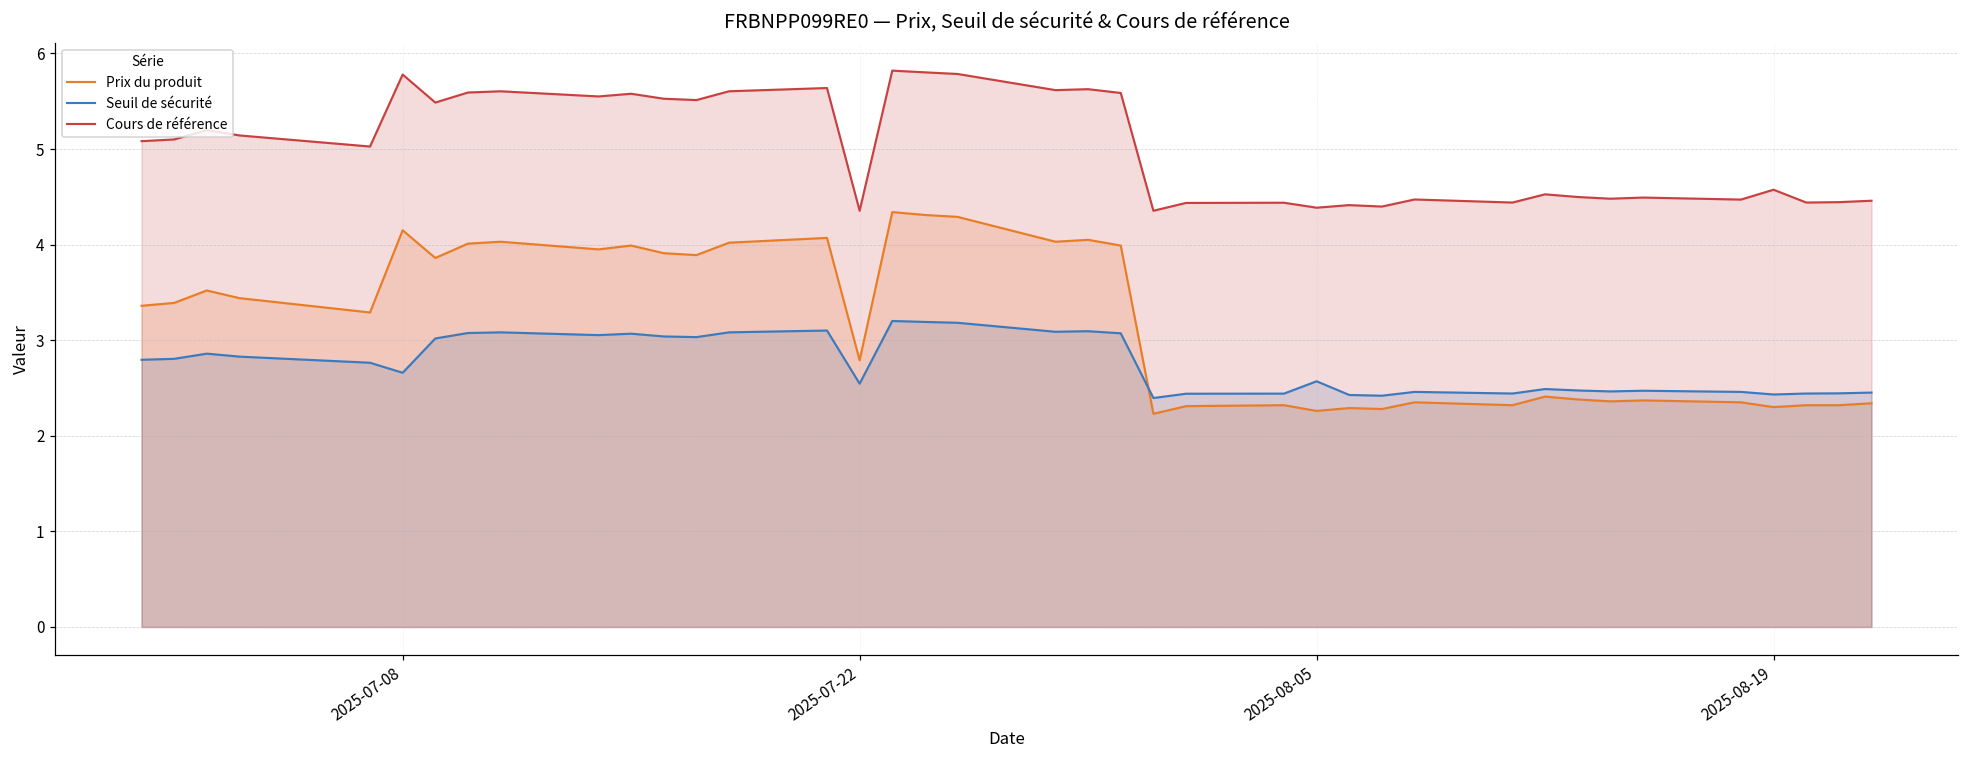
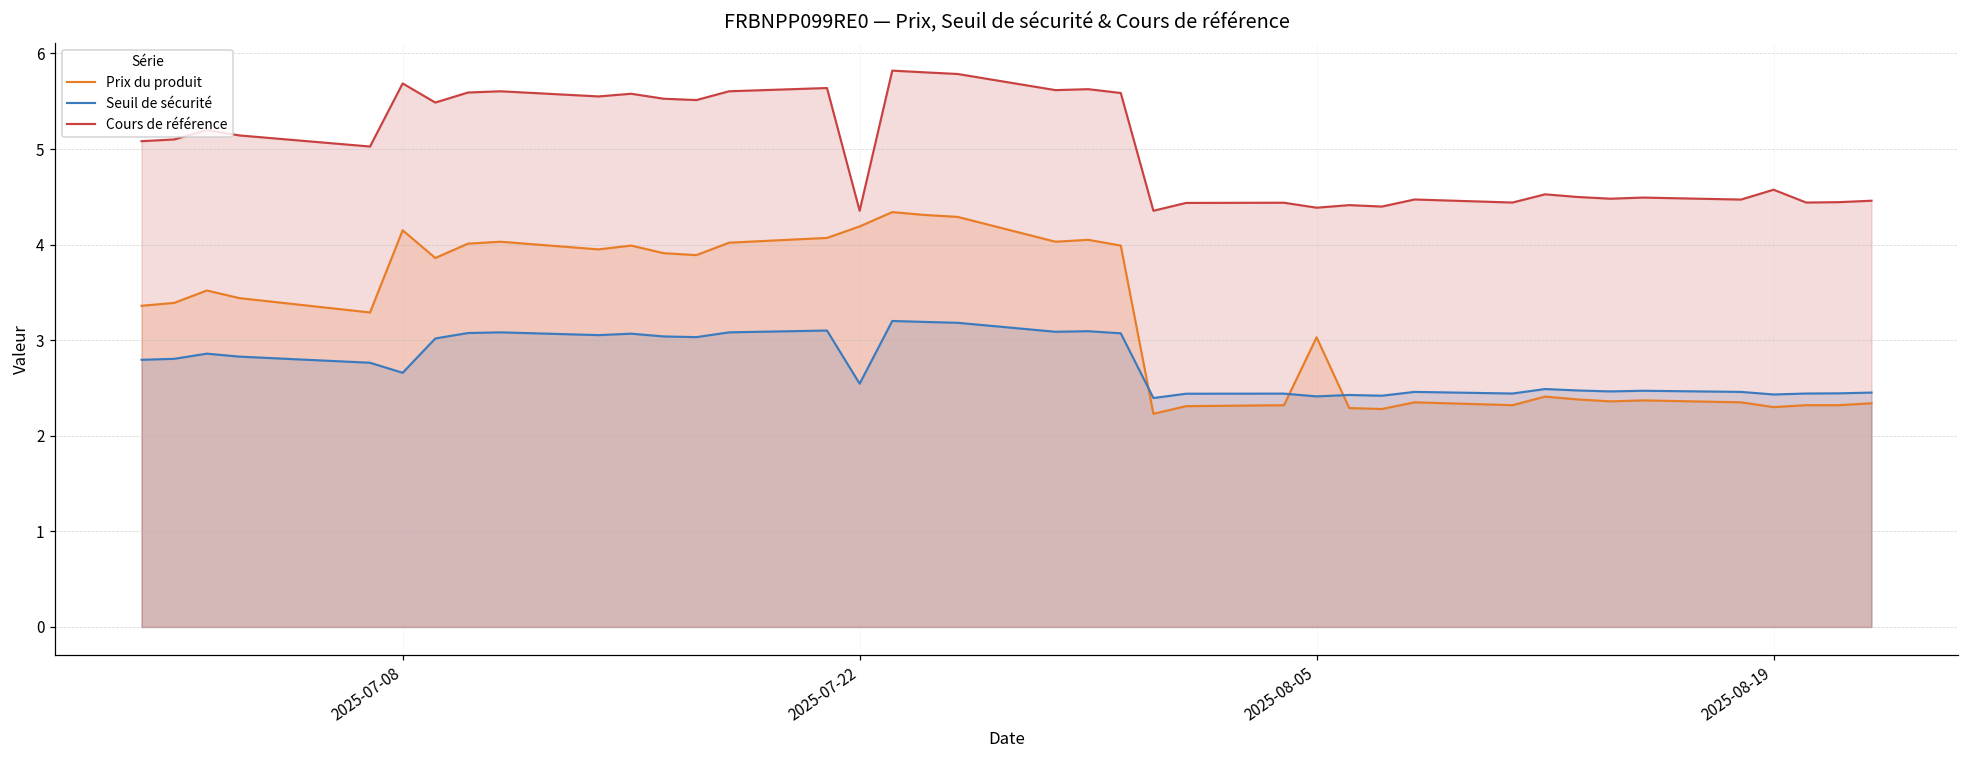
  {
    "Prix du produit": {
      "2025-07-08": 4.2,
-     "2025-07-22": 2.8,
-     "2025-08-05": 2.3,
+     "2025-07-22": 4.2,
+     "2025-08-05": 3.0,
      "2025-08-19": 2.3
    },
    "Seuil de sécurité": {
      "2025-07-08": 2.7,
      "2025-07-22": 2.5,
-     "2025-08-05": 2.6,
+     "2025-08-05": 2.4,
      "2025-08-19": 2.4
    },
    "Cours de référence": {
-     "2025-07-08": 5.8,
+     "2025-07-08": 5.7,
      "2025-07-22": 4.4,
      "2025-08-05": 4.4,
      "2025-08-19": 4.6
    }
  }
